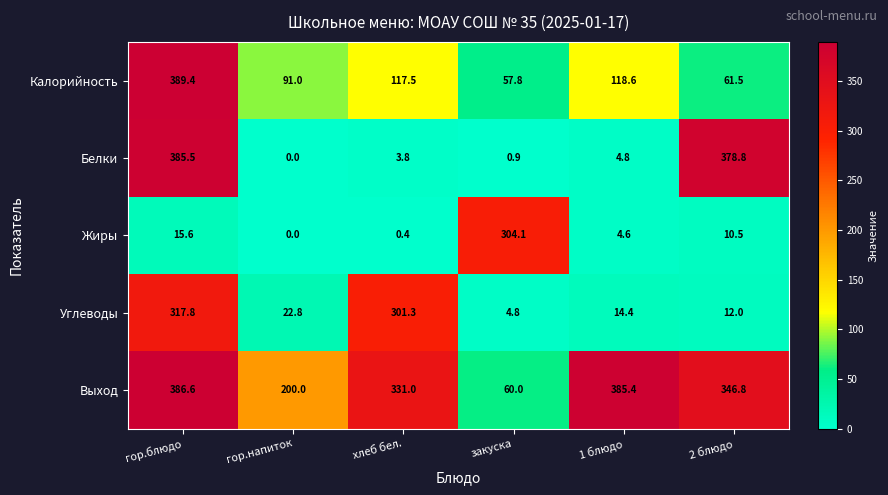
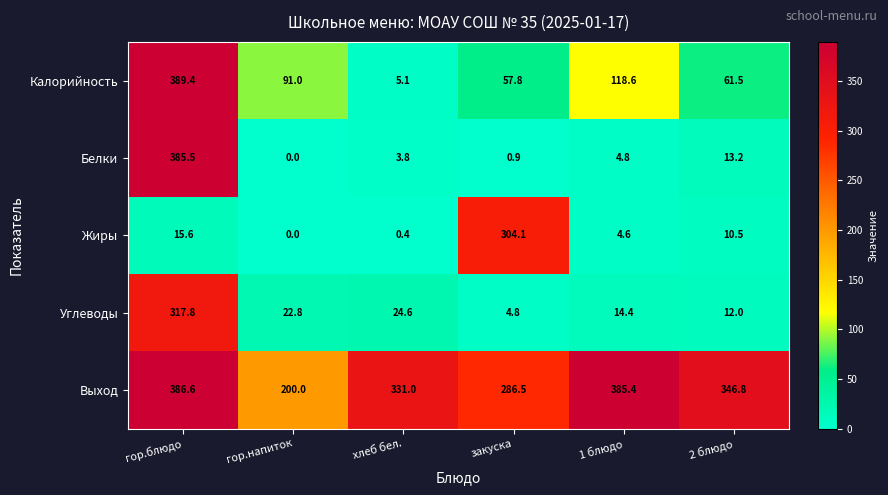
  {
    "Калорийность": {
      "гор.блюдо": 389.4,
      "гор.напиток": 91.0,
-     "хлеб бел.": 117.5,
+     "хлеб бел.": 5.1,
      "закуска": 57.8,
      "1 блюдо": 118.6,
      "2 блюдо": 61.5
    },
    "Белки": {
      "гор.блюдо": 385.5,
      "гор.напиток": 0.0,
      "хлеб бел.": 3.8,
      "закуска": 0.9,
      "1 блюдо": 4.8,
-     "2 блюдо": 378.8
+     "2 блюдо": 13.2
    },
    "Жиры": {
      "гор.блюдо": 15.6,
      "гор.напиток": 0.0,
      "хлеб бел.": 0.4,
      "закуска": 304.1,
      "1 блюдо": 4.6,
      "2 блюдо": 10.5
    },
    "Углеводы": {
      "гор.блюдо": 317.8,
      "гор.напиток": 22.8,
-     "хлеб бел.": 301.3,
+     "хлеб бел.": 24.6,
      "закуска": 4.8,
      "1 блюдо": 14.4,
      "2 блюдо": 12.0
    },
    "Выход": {
      "гор.блюдо": 386.6,
      "гор.напиток": 200.0,
      "хлеб бел.": 331.0,
-     "закуска": 60.0,
+     "закуска": 286.5,
      "1 блюдо": 385.4,
      "2 блюдо": 346.8
    }
  }
